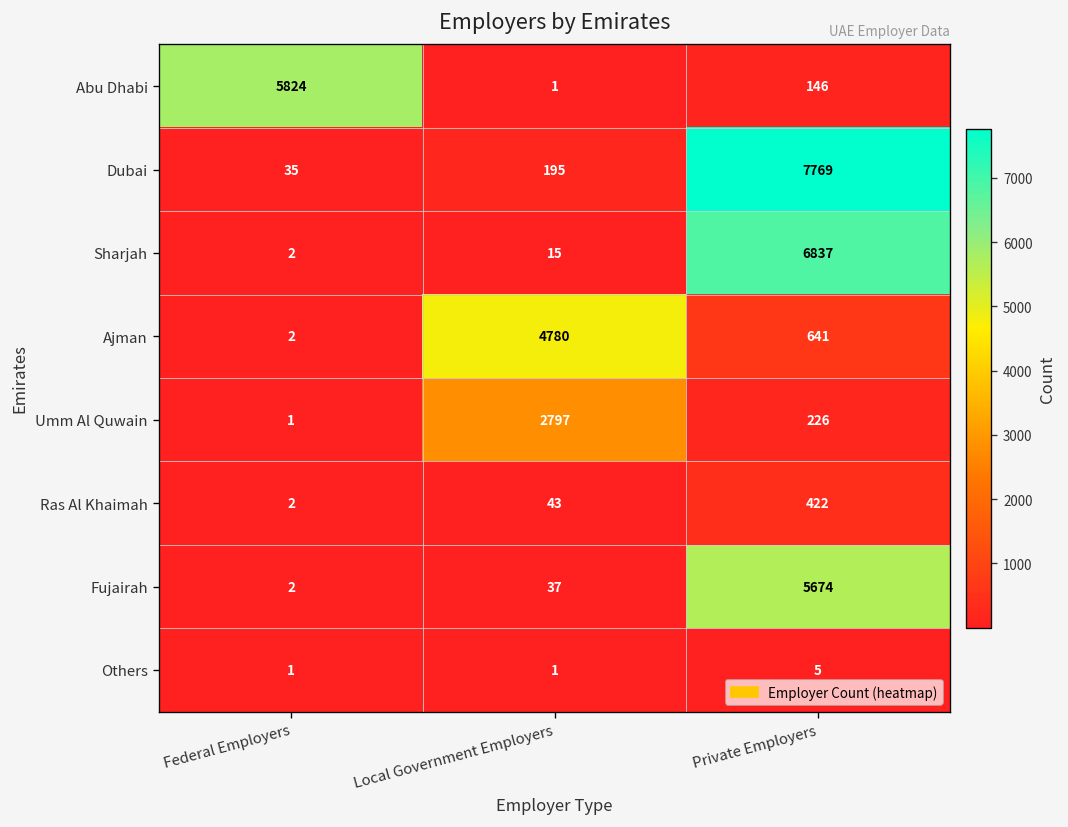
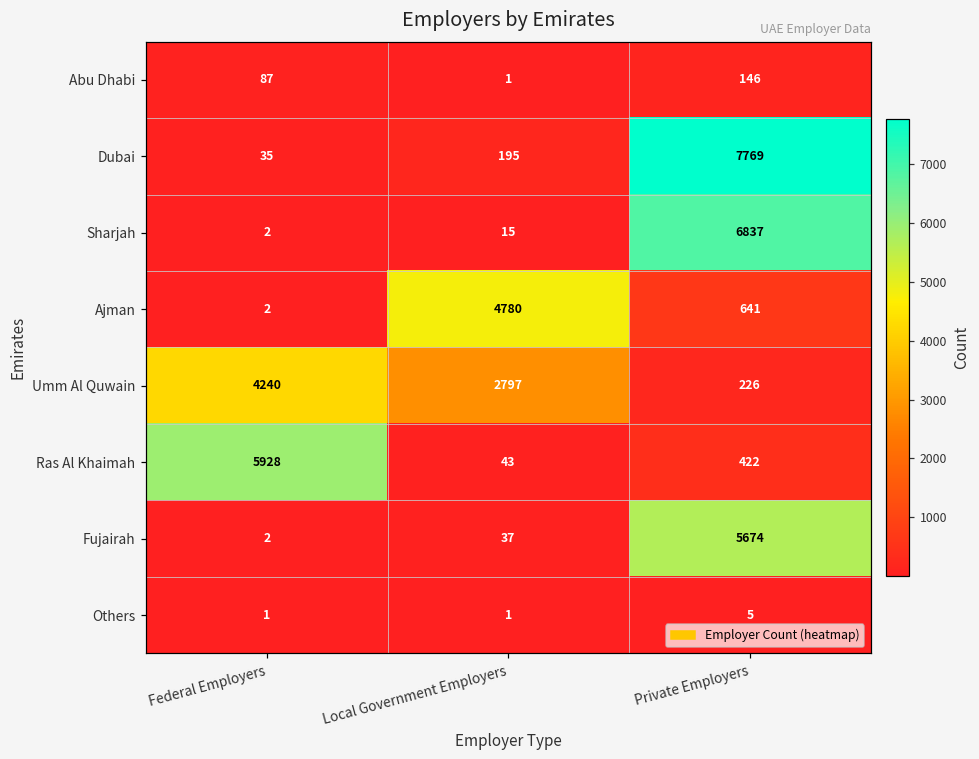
  {
    "Abu Dhabi": {
-     "Federal Employers": 5824,
+     "Federal Employers": 87,
      "Local Government Employers": 1,
      "Private Employers": 146
    },
    "Dubai": {
      "Federal Employers": 35,
      "Local Government Employers": 195,
      "Private Employers": 7769
    },
    "Sharjah": {
      "Federal Employers": 2,
      "Local Government Employers": 15,
      "Private Employers": 6837
    },
    "Ajman": {
      "Federal Employers": 2,
      "Local Government Employers": 4780,
      "Private Employers": 641
    },
    "Umm Al Quwain": {
-     "Federal Employers": 1,
+     "Federal Employers": 4240,
      "Local Government Employers": 2797,
      "Private Employers": 226
    },
    "Ras Al Khaimah": {
-     "Federal Employers": 2,
+     "Federal Employers": 5928,
      "Local Government Employers": 43,
      "Private Employers": 422
    },
    "Fujairah": {
      "Federal Employers": 2,
      "Local Government Employers": 37,
      "Private Employers": 5674
    },
    "Others": {
      "Federal Employers": 1,
      "Local Government Employers": 1,
      "Private Employers": 5
    }
  }
